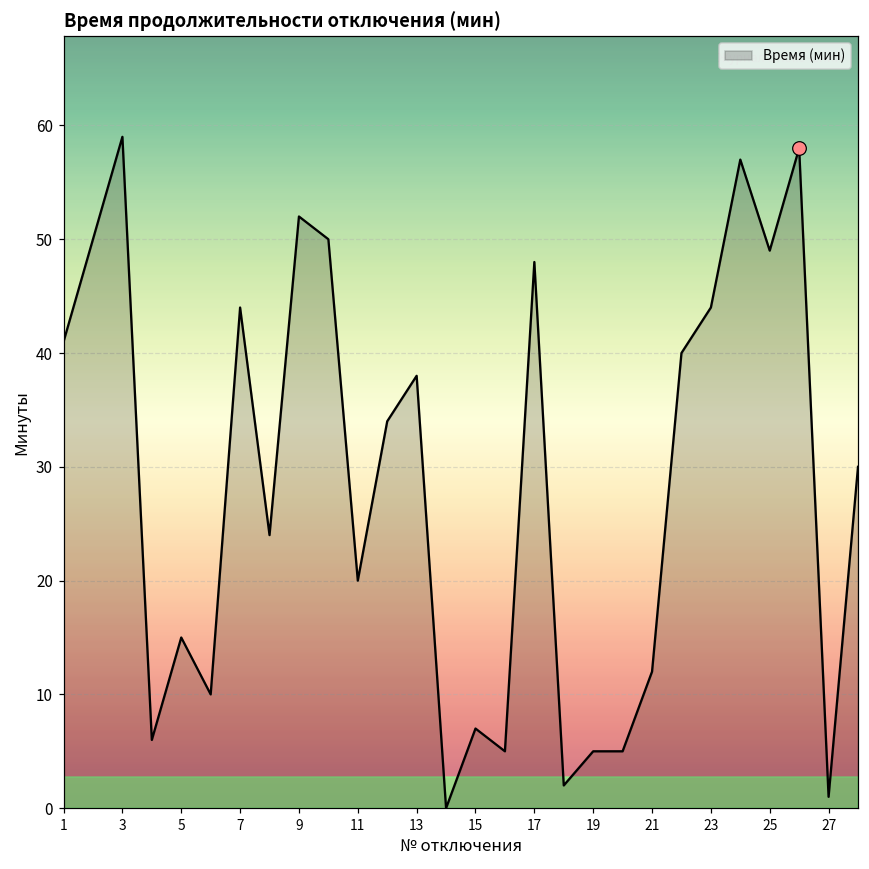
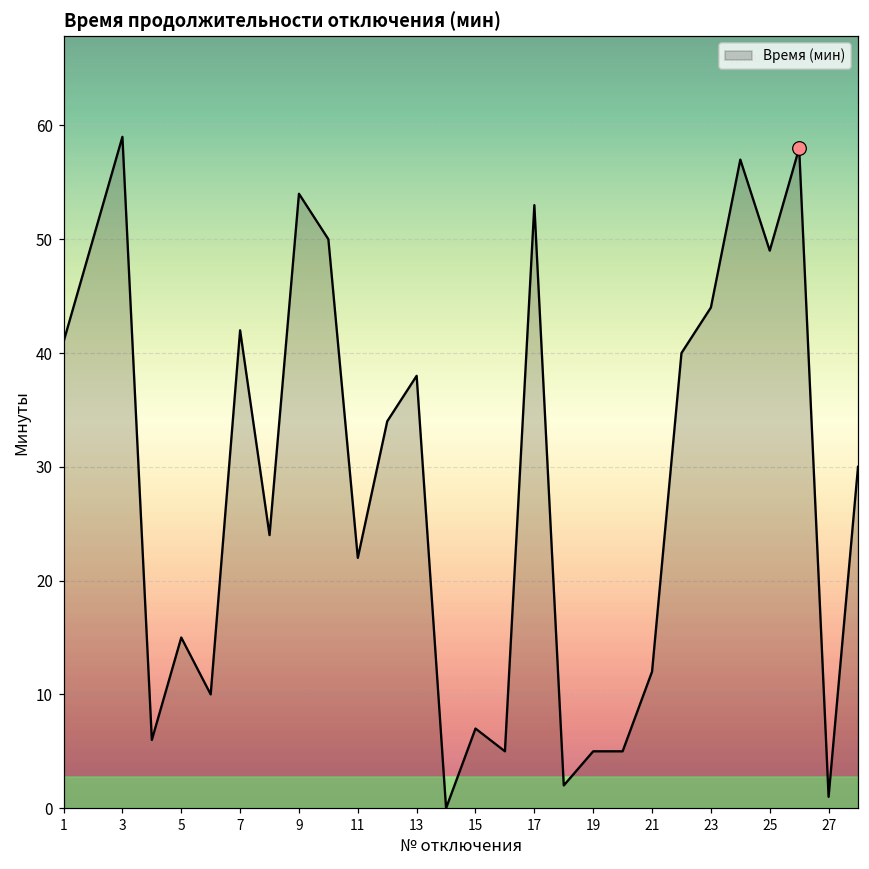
  {
    "Время (мин)": {
      "1": 41,
      "3": 59,
      "5": 15,
-     "7": 44,
-     "9": 52,
-     "11": 20,
+     "7": 42,
+     "9": 54,
+     "11": 22,
      "13": 38,
      "15": 7,
-     "17": 48,
+     "17": 53,
      "19": 5,
      "21": 12,
      "23": 44,
      "25": 49
    }
  }
